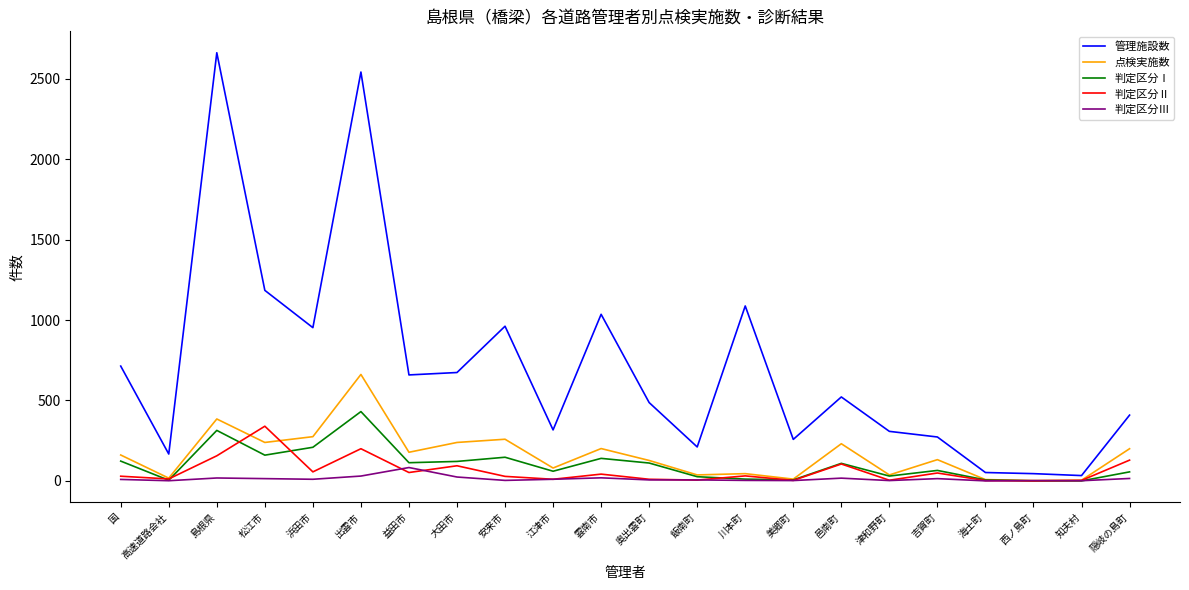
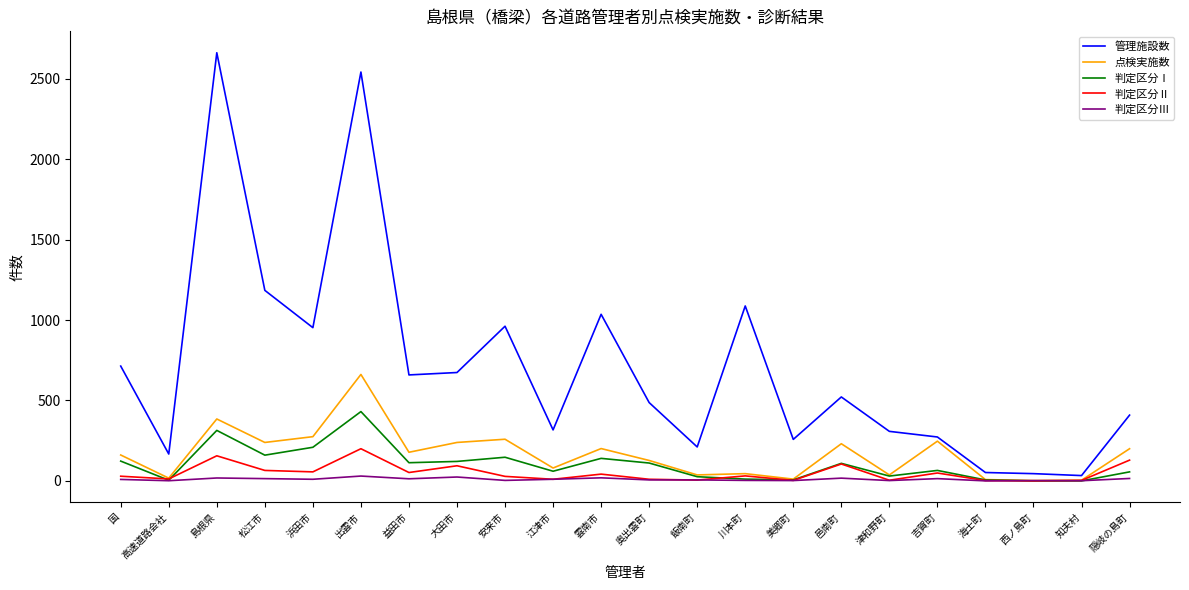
  {
    "管理施設数": {
      "国": 710,
      "高速道路会社": 170,
      "島根県": 2660,
      "松江市": 1190,
      "浜田市": 950,
      "出雲市": 2540,
      "益田市": 660,
      "大田市": 670,
      "安来市": 960,
      "江津市": 320,
      "雲南市": 1040,
      "奥出雲町": 490,
      "飯南町": 210,
      "川本町": 1090,
      "美郷町": 260,
      "邑南町": 520,
      "津和野町": 310,
      "吉賀町": 270,
      "海士町": 50,
      "西ノ島町": 50,
      "知夫村": 30,
      "隠岐の島町": 410
    },
    "点検実施数": {
      "国": 160,
      "島根県": 390,
      "松江市": 240,
      "浜田市": 280,
      "出雲市": 660,
      "益田市": 180,
      "大田市": 240,
      "安来市": 260,
      "江津市": 80,
      "雲南市": 200,
      "邑南町": 230,
-     "吉賀町": 130,
+     "吉賀町": 250,
      "隠岐の島町": 200
    },
    "判定区分Ⅰ": {
      "国": 120,
      "島根県": 310,
      "松江市": 160,
      "浜田市": 210,
      "出雲市": 430,
      "益田市": 110,
      "大田市": 120,
      "安来市": 150,
      "江津市": 60,
      "雲南市": 140,
      "吉賀町": 70,
      "隠岐の島町": 60
    },
    "判定区分Ⅱ": {
      "国": 30,
      "島根県": 160,
-     "松江市": 340,
+     "松江市": 70,
      "浜田市": 60,
      "出雲市": 200,
      "益田市": 50,
      "大田市": 90,
      "安来市": 30,
      "雲南市": 40,
      "吉賀町": 50,
      "隠岐の島町": 130
    },
    "判定区分Ⅲ": {
      "国": 10,
      "島根県": 20,
      "松江市": 10,
      "浜田市": 10,
      "出雲市": 30,
-     "益田市": 80,
+     "益田市": 10,
      "大田市": 20,
      "安来市": 0,
      "雲南市": 20,
      "邑南町": 20,
      "吉賀町": 10,
      "隠岐の島町": 20
    }
  }
